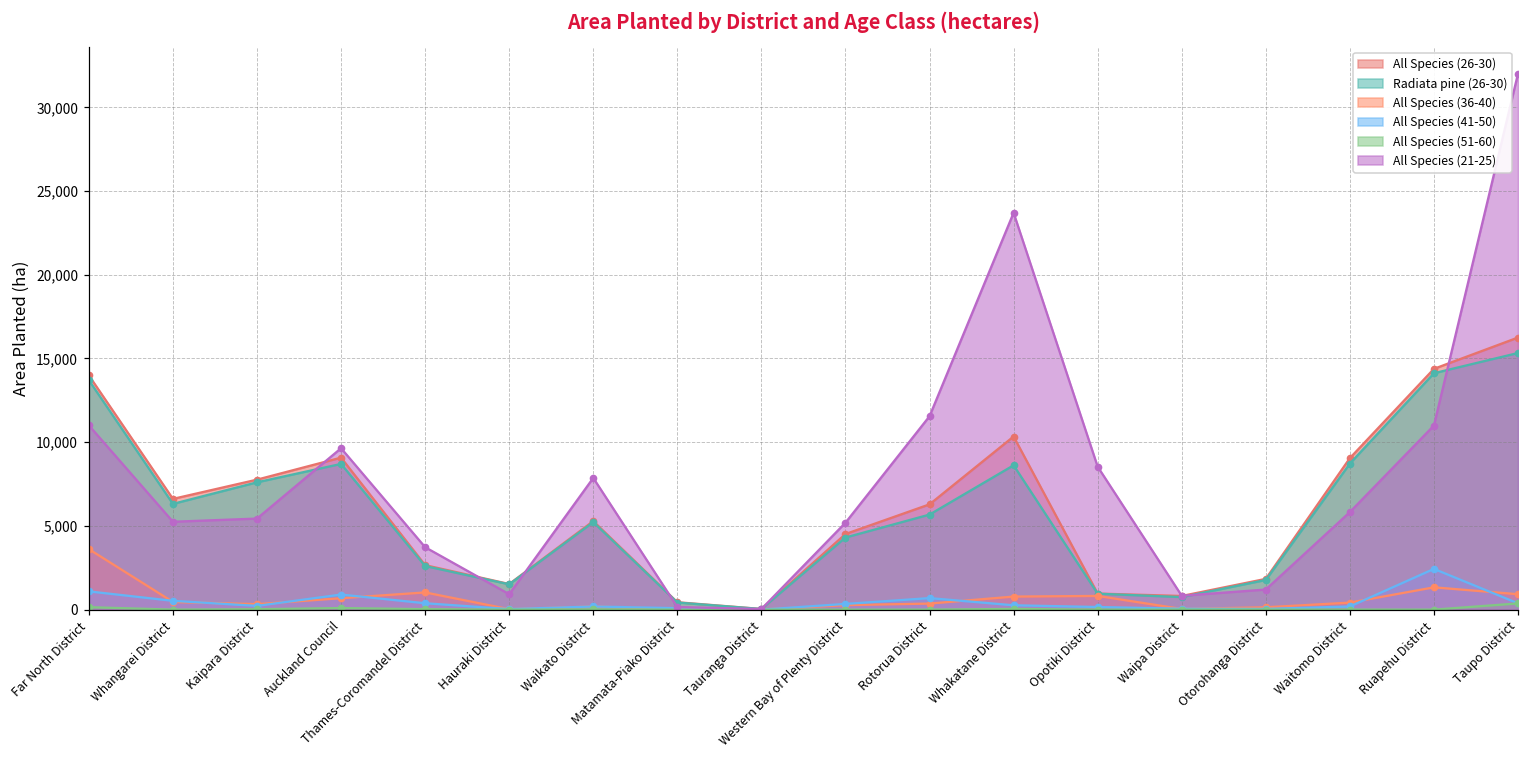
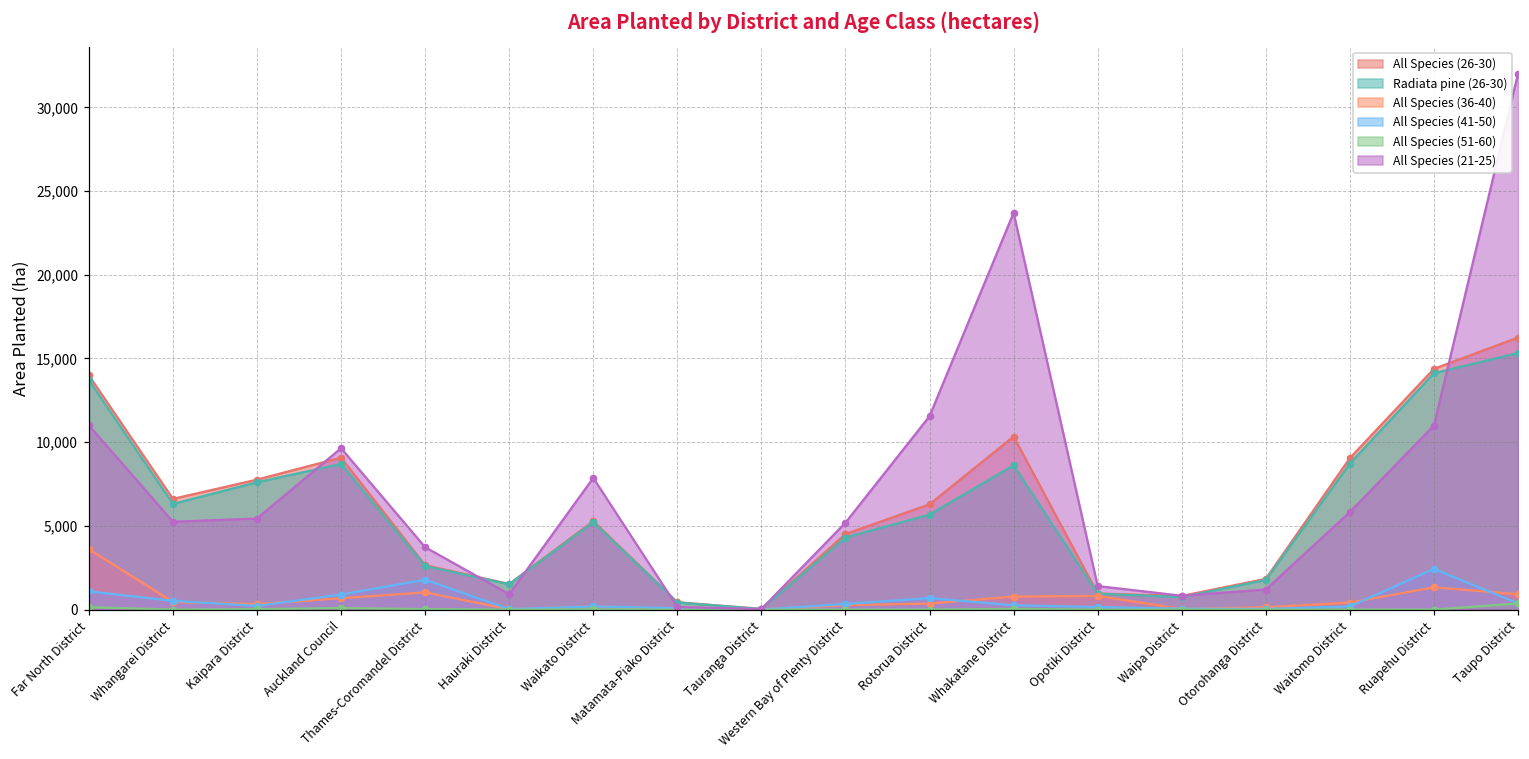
  {
    "All Species (41-50)": {
      "Far North District": "1,100",
      "Auckland Council": "900",
-     "Thames-Coromandel District": "400",
+     "Thames-Coromandel District": "1,800",
      "Rotorua District": "700",
      "Whakatane District": "300",
      "Waitomo District": "200",
      "Ruapehu District": "2,400"
    },
    "All Species (21-25)": {
      "Far North District": "11,000",
      "Whangarei District": "5,200",
      "Kaipara District": "5,400",
      "Auckland Council": "9,600",
      "Thames-Coromandel District": "3,700",
      "Hauraki District": "900",
      "Waikato District": "7,900",
      "Western Bay of Plenty District": "5,200",
      "Rotorua District": "11,600",
      "Whakatane District": "23,700",
-     "Opotiki District": "8,500",
+     "Opotiki District": "1,400",
      "Otorohanga District": "1,200",
      "Waitomo District": "5,800",
      "Ruapehu District": "11,000",
      "Taupo District": "32,000"
    }
  }
